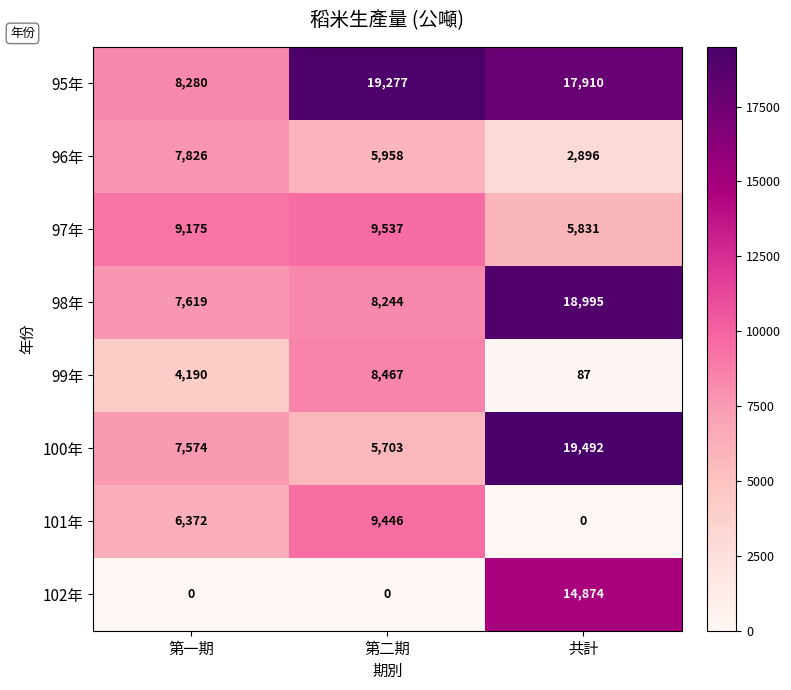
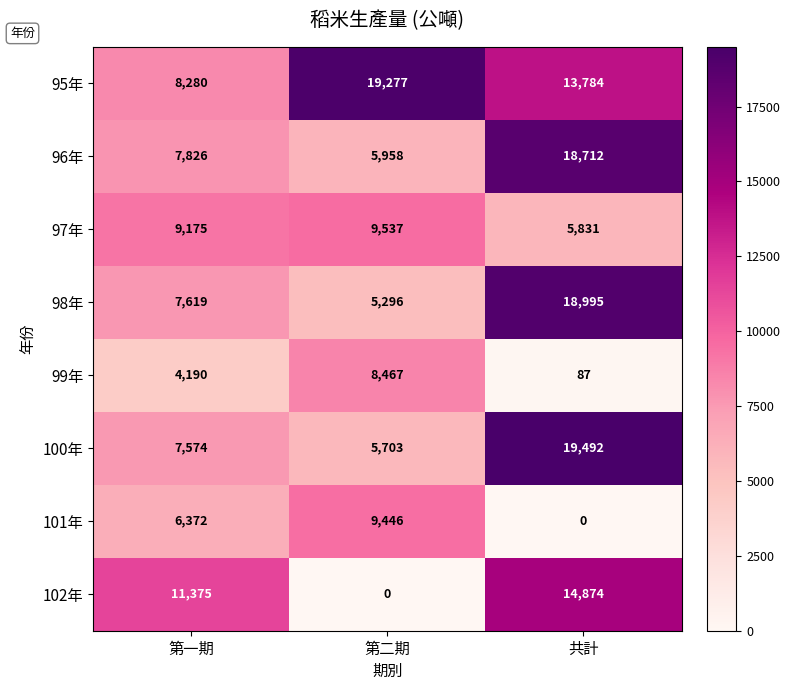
  {
    "95年": {
      "第一期": "8,280",
      "第二期": "19,277",
-     "共計": "17,910"
+     "共計": "13,784"
    },
    "96年": {
      "第一期": "7,826",
      "第二期": "5,958",
-     "共計": "2,896"
+     "共計": "18,712"
    },
    "97年": {
      "第一期": "9,175",
      "第二期": "9,537",
      "共計": "5,831"
    },
    "98年": {
      "第一期": "7,619",
-     "第二期": "8,244",
+     "第二期": "5,296",
      "共計": "18,995"
    },
    "99年": {
      "第一期": "4,190",
      "第二期": "8,467",
      "共計": "87"
    },
    "100年": {
      "第一期": "7,574",
      "第二期": "5,703",
      "共計": "19,492"
    },
    "101年": {
      "第一期": "6,372",
      "第二期": "9,446",
      "共計": "0"
    },
    "102年": {
-     "第一期": "0",
+     "第一期": "11,375",
      "第二期": "0",
      "共計": "14,874"
    }
  }
